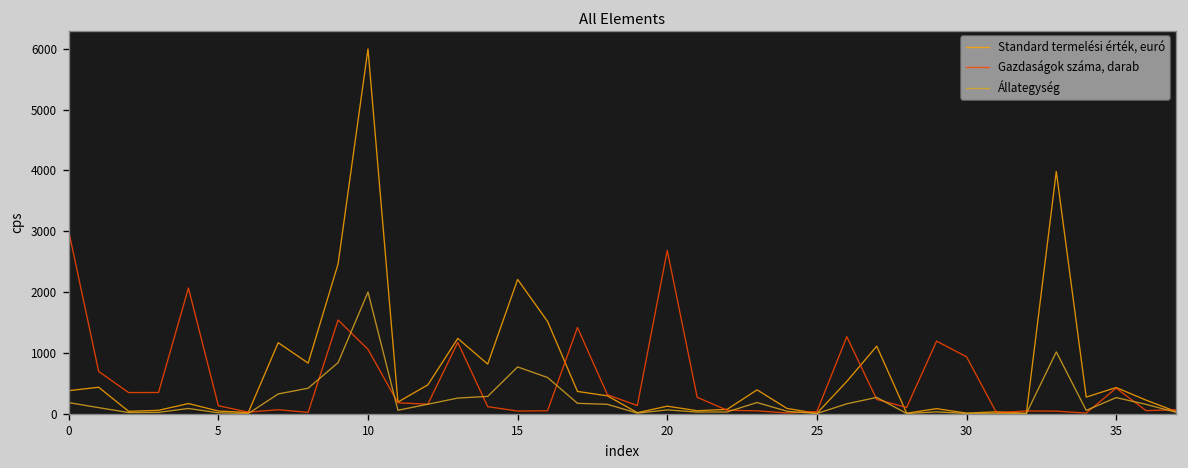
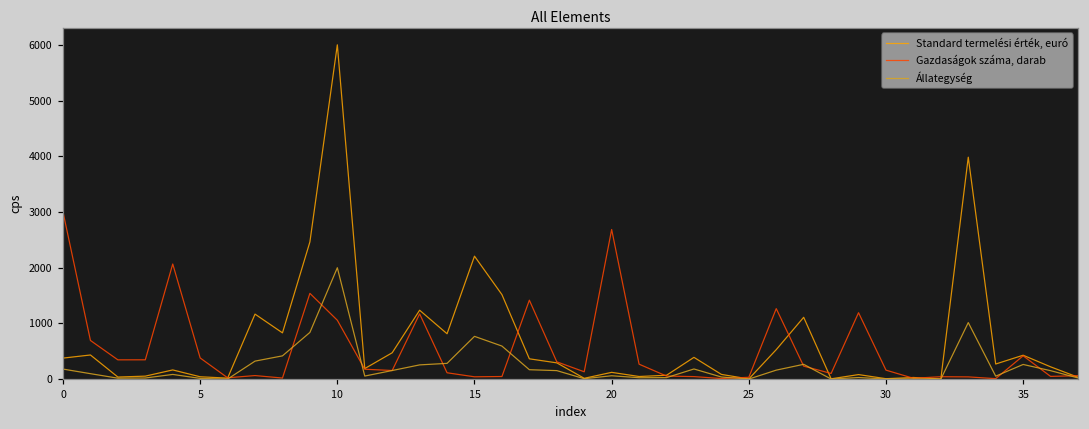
  {
    "Gazdaságok száma, darab": {
      "0": 3000,
-     "5": 100,
+     "5": 400,
      "10": 1100,
      "15": 0,
      "20": 2700,
-     "30": 900
+     "30": 200
    }
  }
